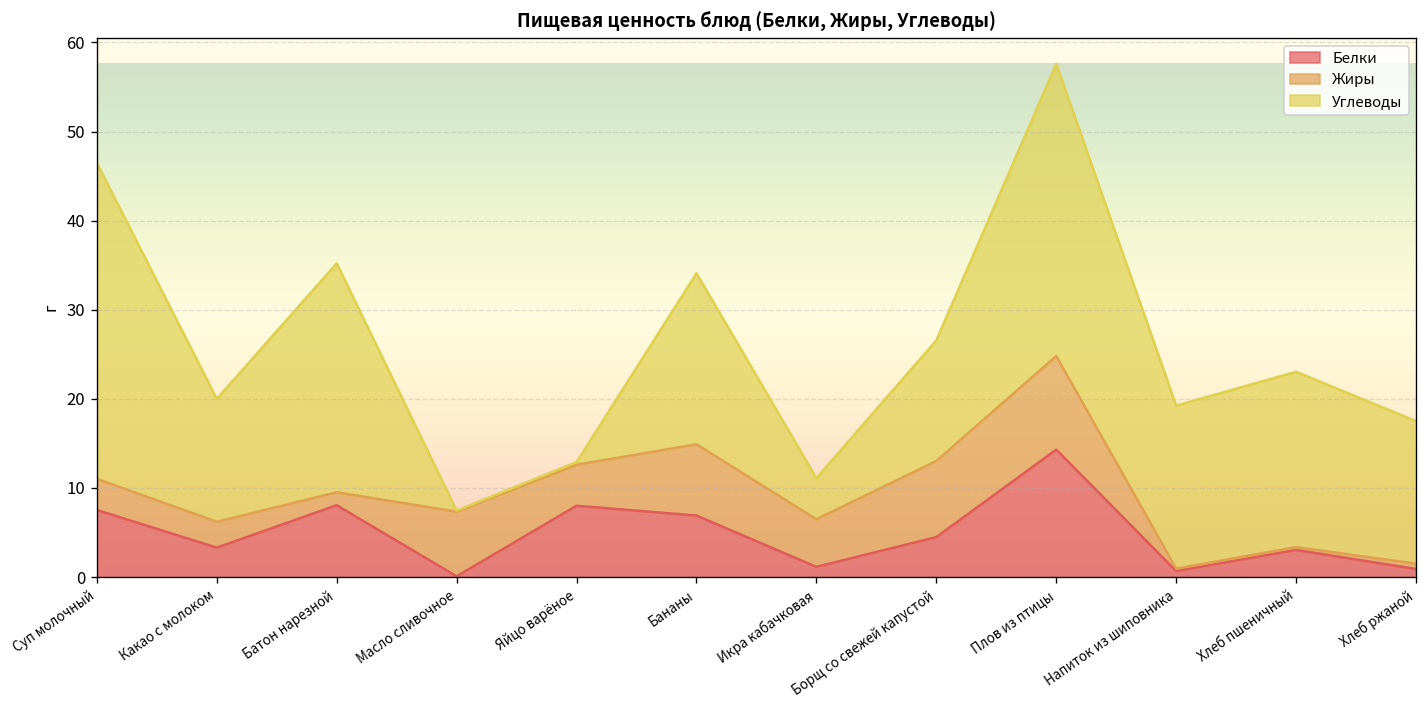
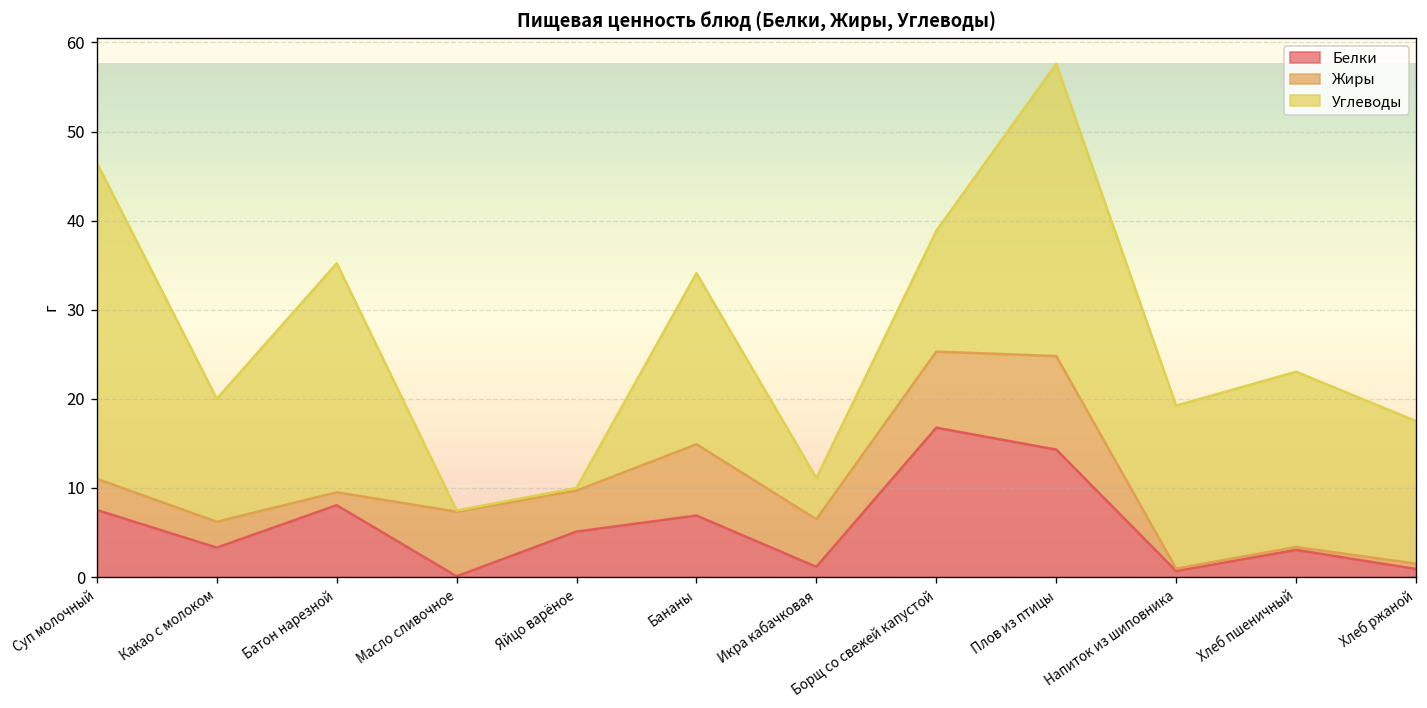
  {
    "Белки": {
      "Суп молочный": 8,
      "Какао с молоком": 3,
      "Батон нарезной": 8,
      "Масло сливочное": 0,
-     "Яйцо варёное": 8,
+     "Яйцо варёное": 5,
      "Бананы": 7,
      "Икра кабачковая": 1,
-     "Борщ со свежей капустой": 4,
+     "Борщ со свежей капустой": 17,
      "Плов из птицы": 14,
      "Хлеб ржаной": 1
    }
  }
